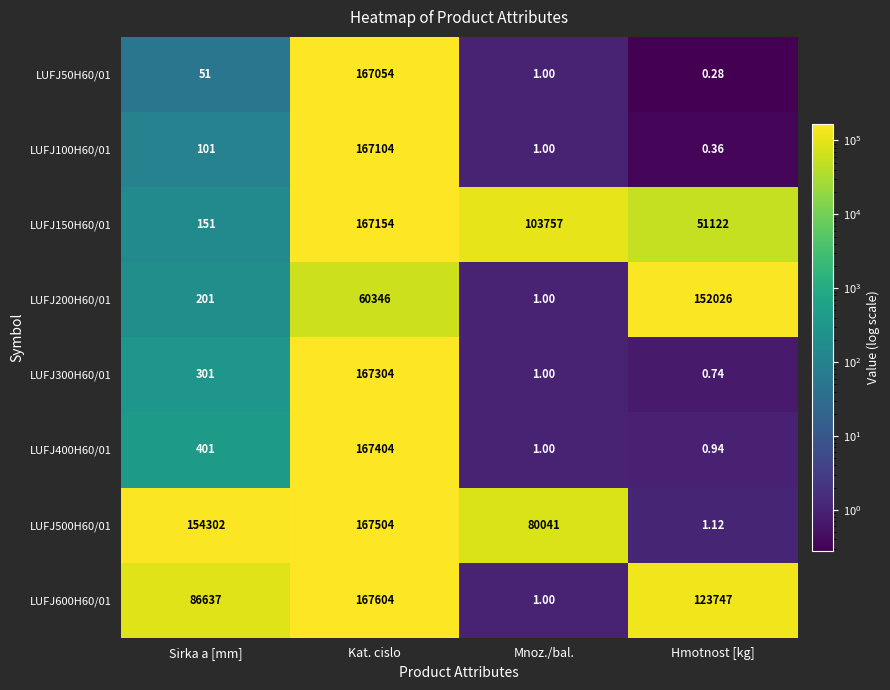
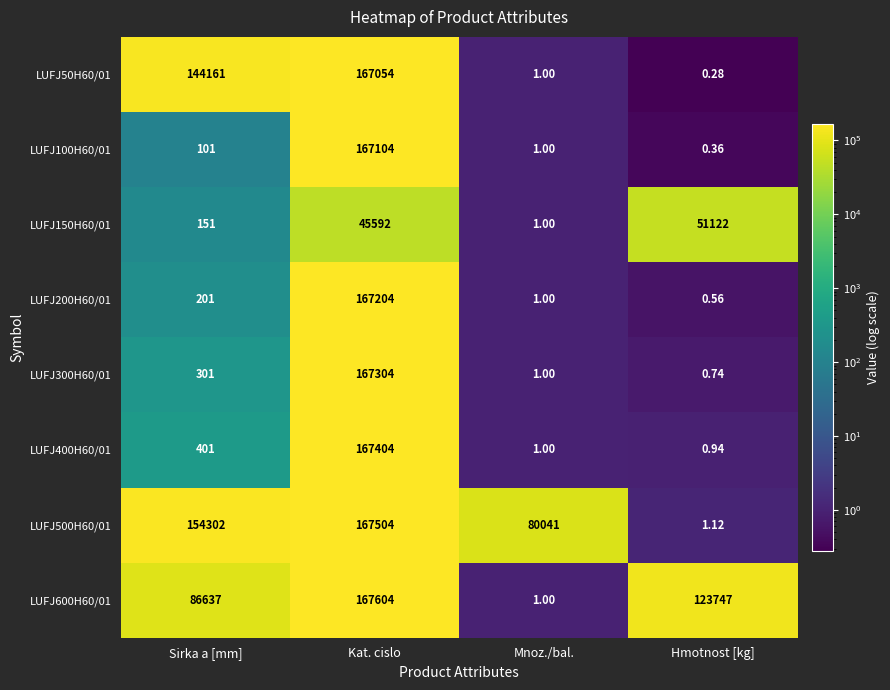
  {
    "LUFJ50H60/01": {
-     "Sirka a [mm]": 51,
+     "Sirka a [mm]": 144161,
      "Kat. cislo": 167054,
      "Mnoz./bal.": 1.00,
      "Hmotnost [kg]": 0.28
    },
    "LUFJ100H60/01": {
      "Sirka a [mm]": 101,
      "Kat. cislo": 167104,
      "Mnoz./bal.": 1.00,
      "Hmotnost [kg]": 0.36
    },
    "LUFJ150H60/01": {
      "Sirka a [mm]": 151,
-     "Kat. cislo": 167154,
-     "Mnoz./bal.": 103757,
+     "Kat. cislo": 45592,
+     "Mnoz./bal.": 1.00,
      "Hmotnost [kg]": 51122
    },
    "LUFJ200H60/01": {
      "Sirka a [mm]": 201,
-     "Kat. cislo": 60346,
+     "Kat. cislo": 167204,
      "Mnoz./bal.": 1.00,
-     "Hmotnost [kg]": 152026
+     "Hmotnost [kg]": 0.56
    },
    "LUFJ300H60/01": {
      "Sirka a [mm]": 301,
      "Kat. cislo": 167304,
      "Mnoz./bal.": 1.00,
      "Hmotnost [kg]": 0.74
    },
    "LUFJ400H60/01": {
      "Sirka a [mm]": 401,
      "Kat. cislo": 167404,
      "Mnoz./bal.": 1.00,
      "Hmotnost [kg]": 0.94
    },
    "LUFJ500H60/01": {
      "Sirka a [mm]": 154302,
      "Kat. cislo": 167504,
      "Mnoz./bal.": 80041,
      "Hmotnost [kg]": 1.12
    },
    "LUFJ600H60/01": {
      "Sirka a [mm]": 86637,
      "Kat. cislo": 167604,
      "Mnoz./bal.": 1.00,
      "Hmotnost [kg]": 123747
    }
  }
